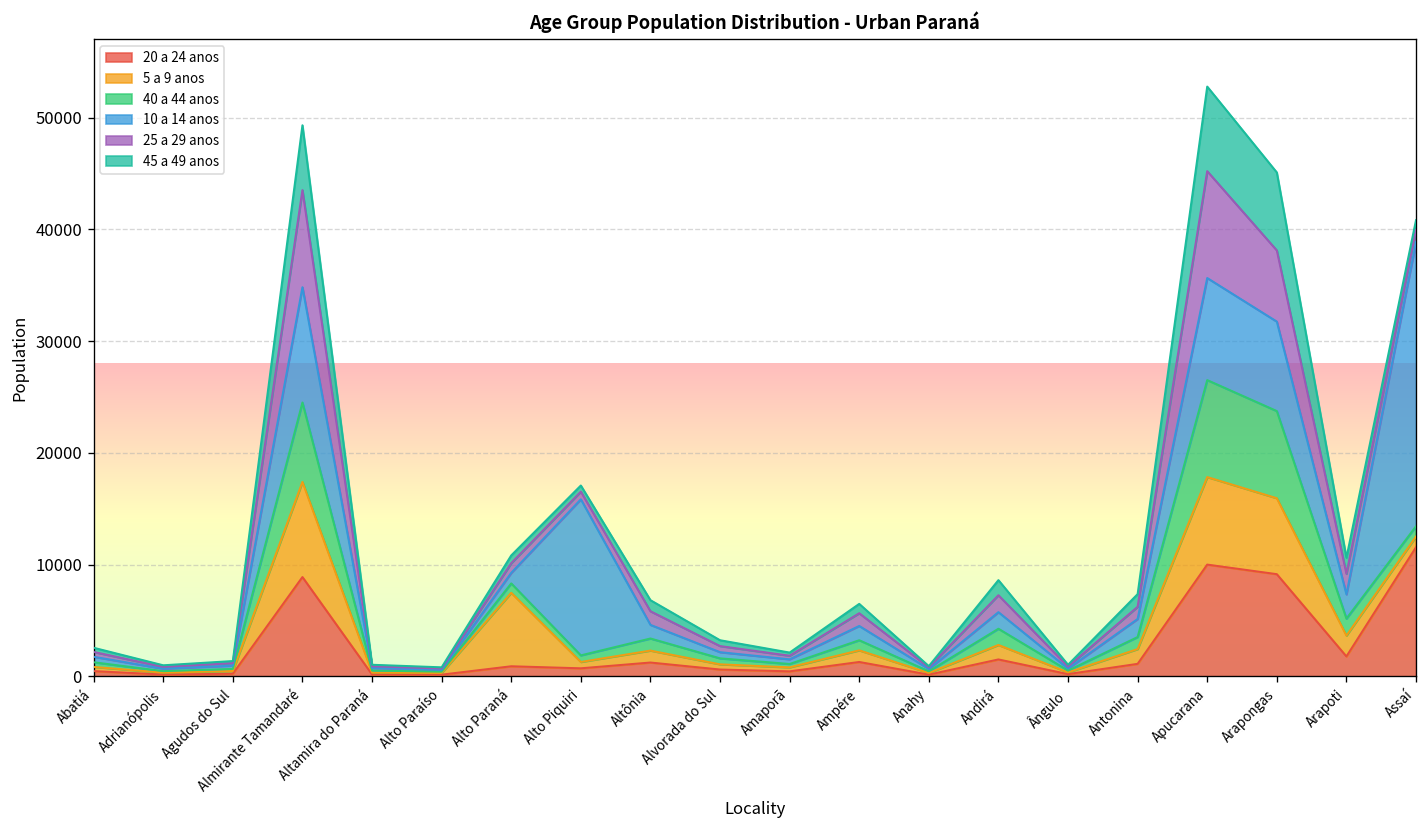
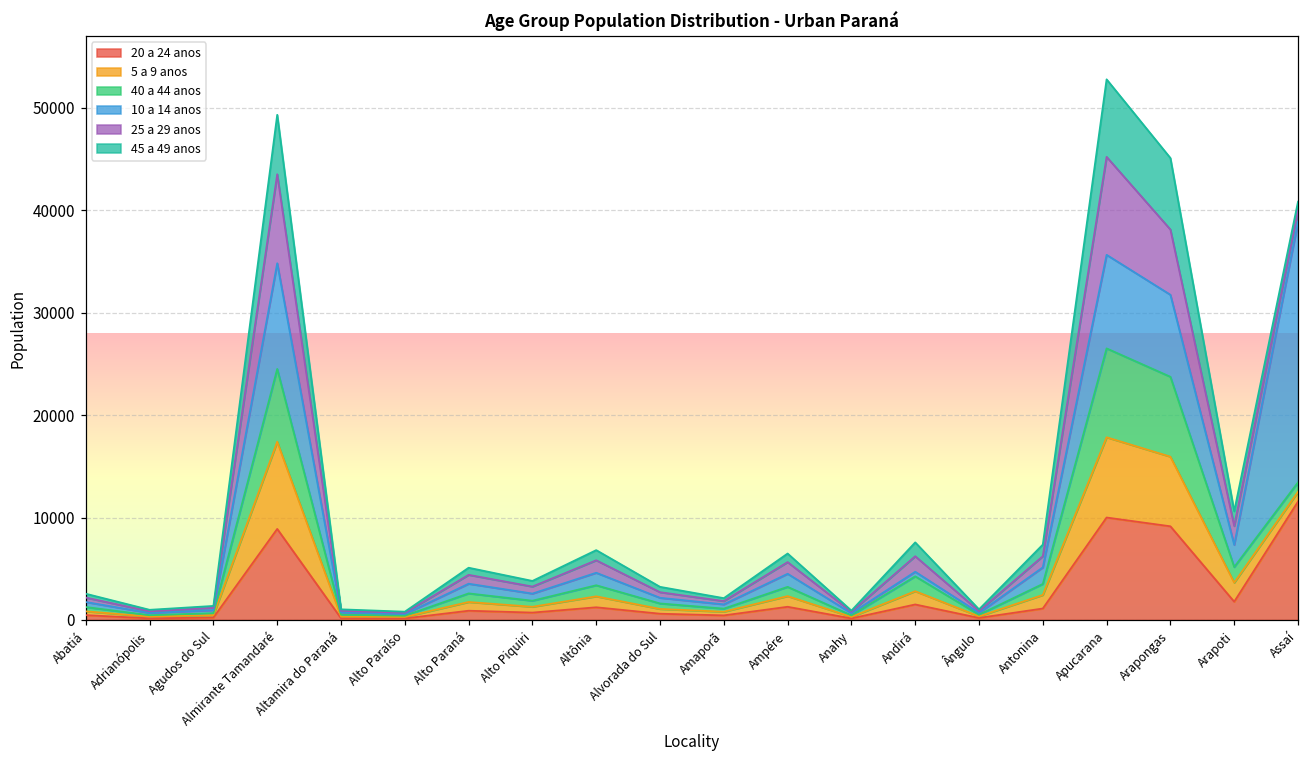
  {
    "20 a 24 anos": {
      "Abatiá": 0,
      "Almirante Tamandaré": 9000,
      "Alto Paraná": 1000,
      "Alto Piquiri": 1000,
      "Altônia": 1000,
      "Alvorada do Sul": 1000,
      "Amaporã": 0,
      "Ampére": 1000,
      "Andirá": 2000,
      "Antonina": 1000,
      "Apucarana": 10000,
      "Arapongas": 9000,
      "Arapoti": 2000,
      "Assaí": 12000
    },
    "5 a 9 anos": {
      "Abatiá": 0,
      "Almirante Tamandaré": 9000,
-     "Alto Paraná": 7000,
+     "Alto Paraná": 1000,
      "Alto Piquiri": 1000,
      "Altônia": 1000,
      "Alvorada do Sul": 0,
      "Amaporã": 0,
      "Ampére": 1000,
      "Andirá": 1000,
      "Antonina": 1000,
      "Apucarana": 8000,
      "Arapongas": 7000,
      "Arapoti": 2000,
      "Assaí": 1000
    },
    "10 a 14 anos": {
      "Abatiá": 0,
      "Almirante Tamandaré": 10000,
      "Alto Paraná": 1000,
-     "Alto Piquiri": 14000,
+     "Alto Piquiri": 1000,
      "Altônia": 1000,
      "Alvorada do Sul": 1000,
      "Amaporã": 0,
      "Ampére": 1000,
-     "Andirá": 1000,
+     "Andirá": 0,
      "Antonina": 2000,
      "Apucarana": 9000,
      "Arapongas": 8000,
      "Arapoti": 2000,
      "Assaí": 25000
    },
    "25 a 29 anos": {
      "Abatiá": 0,
      "Almirante Tamandaré": 9000,
      "Alto Paraná": 1000,
      "Alto Piquiri": 1000,
      "Altônia": 1000,
      "Alvorada do Sul": 1000,
      "Amaporã": 0,
      "Ampére": 1000,
      "Andirá": 2000,
      "Antonina": 1000,
      "Apucarana": 10000,
      "Arapongas": 6000,
      "Arapoti": 2000,
      "Assaí": 1000
    }
  }
